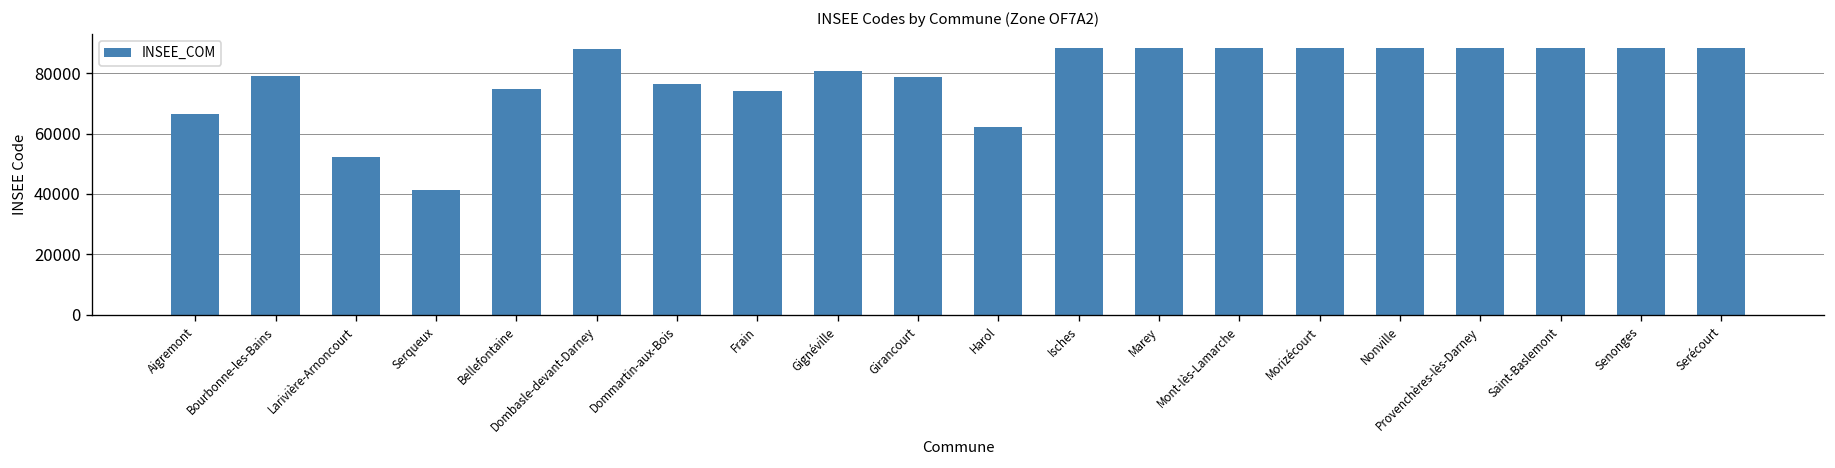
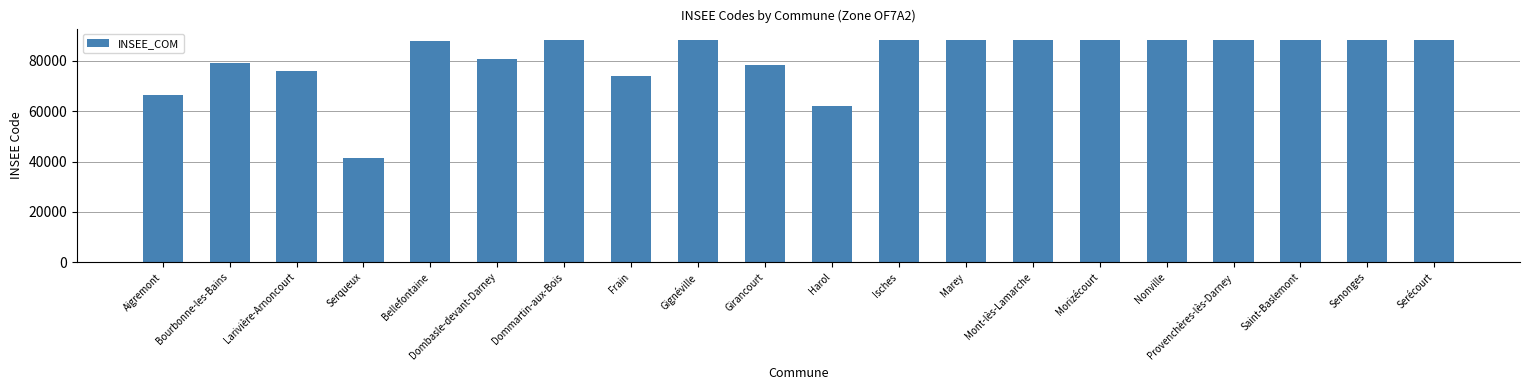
  {
    "Aigremont": 66000,
    "Bourbonne-les-Bains": 79000,
-   "Larivière-Arnoncourt": 52000,
+   "Larivière-Arnoncourt": 76000,
    "Serqueux": 41000,
-   "Bellefontaine": 75000,
-   "Dombasle-devant-Darney": 88000,
-   "Dommartin-aux-Bois": 76000,
+   "Bellefontaine": 88000,
+   "Dombasle-devant-Darney": 81000,
+   "Dommartin-aux-Bois": 88000,
    "Frain": 74000,
-   "Gignéville": 81000,
+   "Gignéville": 88000,
    "Girancourt": 79000,
    "Harol": 62000,
    "Isches": 88000,
    "Marey": 88000,
    "Mont-lès-Lamarche": 88000,
    "Morizécourt": 88000,
    "Nonville": 88000,
    "Provenchères-lès-Darney": 88000,
    "Saint-Baslemont": 88000,
    "Senonges": 88000,
    "Serécourt": 88000
  }
